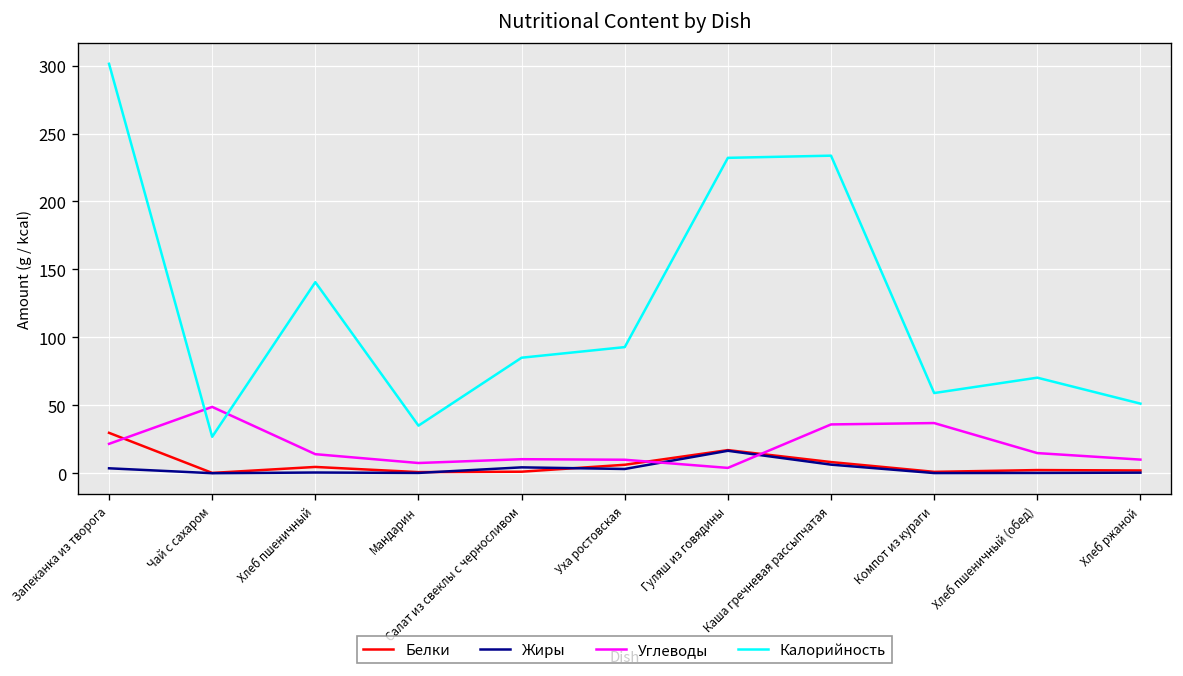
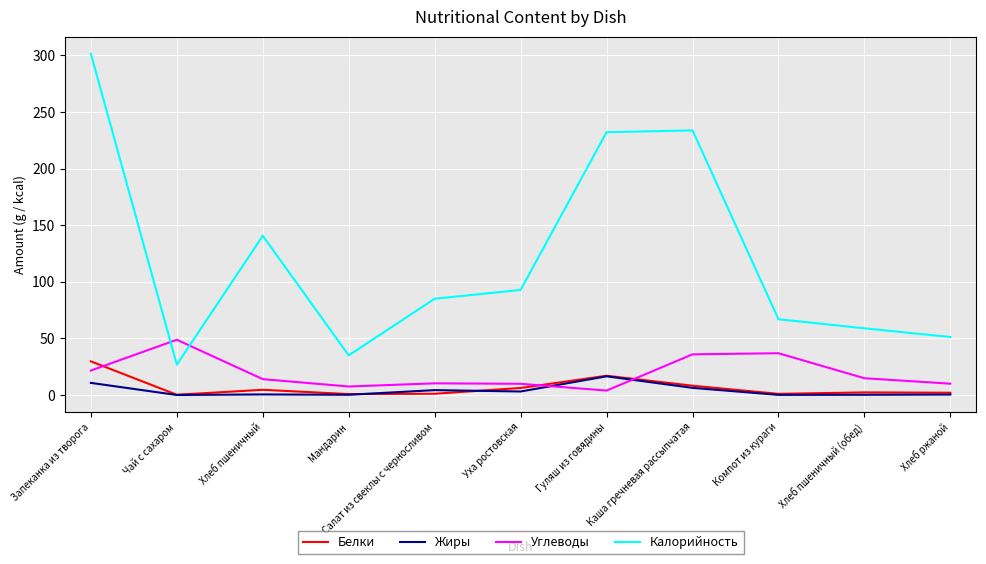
  {
    "Белки": {
      "Запеканка из творога": 30,
      "Хлеб пшеничный": 5,
      "Салат из свеклы с черносливом": 1,
      "Уха ростовская": 6
    },
    "Жиры": {
-     "Запеканка из творога": 4,
+     "Запеканка из творога": 11,
      "Хлеб пшеничный": 1,
      "Салат из свеклы с черносливом": 4,
      "Уха ростовская": 3
    },
    "Углеводы": {
      "Запеканка из творога": 22,
      "Чай с сахаром": 49,
      "Хлеб пшеничный": 14,
      "Мандарин": 8,
      "Салат из свеклы с черносливом": 10,
      "Уха ростовская": 10,
      "Гуляш из говядины": 4,
      "Каша гречневая рассыпчатая": 36,
      "Компот из кураги": 37,
      "Хлеб пшеничный (обед)": 15,
      "Хлеб ржаной": 10
    },
    "Калорийность": {
      "Запеканка из творога": 301,
      "Чай с сахаром": 27,
      "Хлеб пшеничный": 141,
      "Мандарин": 35,
      "Салат из свеклы с черносливом": 85,
      "Уха ростовская": 93,
      "Гуляш из говядины": 232,
      "Каша гречневая рассыпчатая": 234,
-     "Компот из кураги": 59,
-     "Хлеб пшеничный (обед)": 70,
+     "Компот из кураги": 67,
+     "Хлеб пшеничный (обед)": 59,
      "Хлеб ржаной": 51
    }
  }
